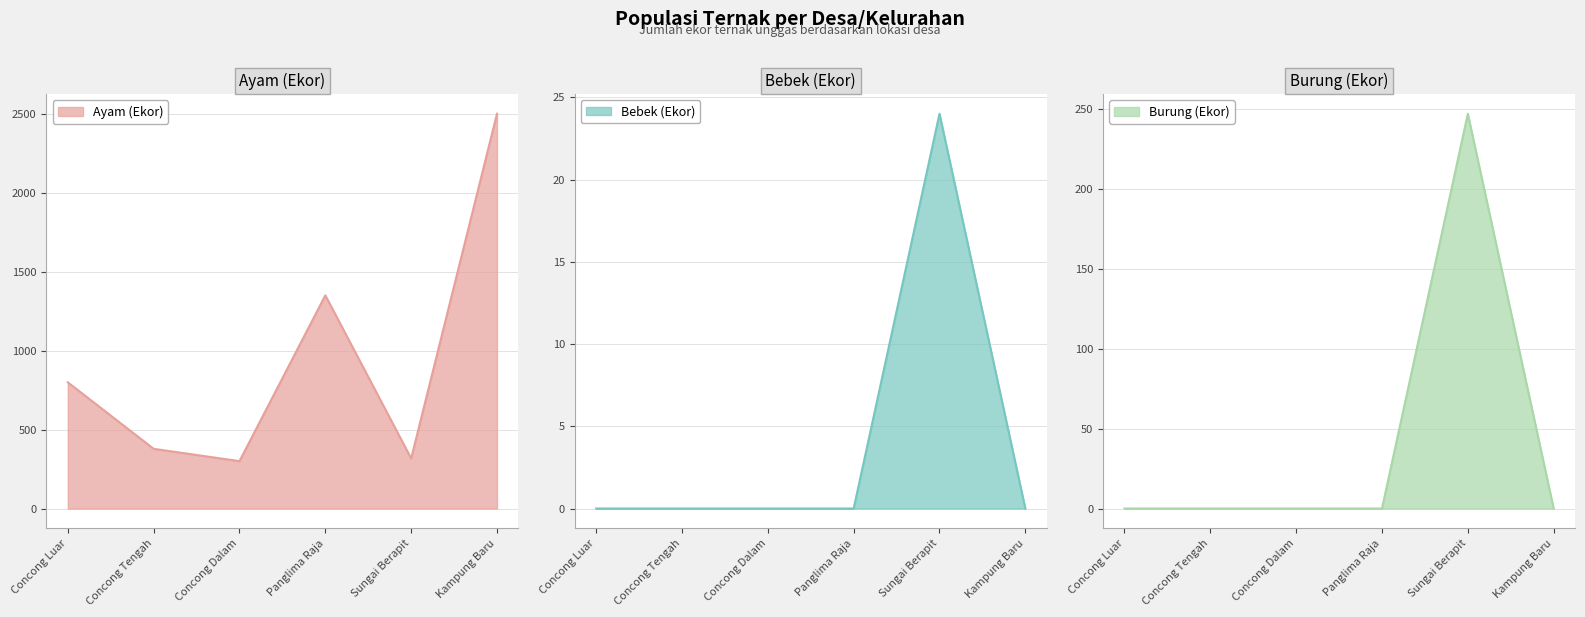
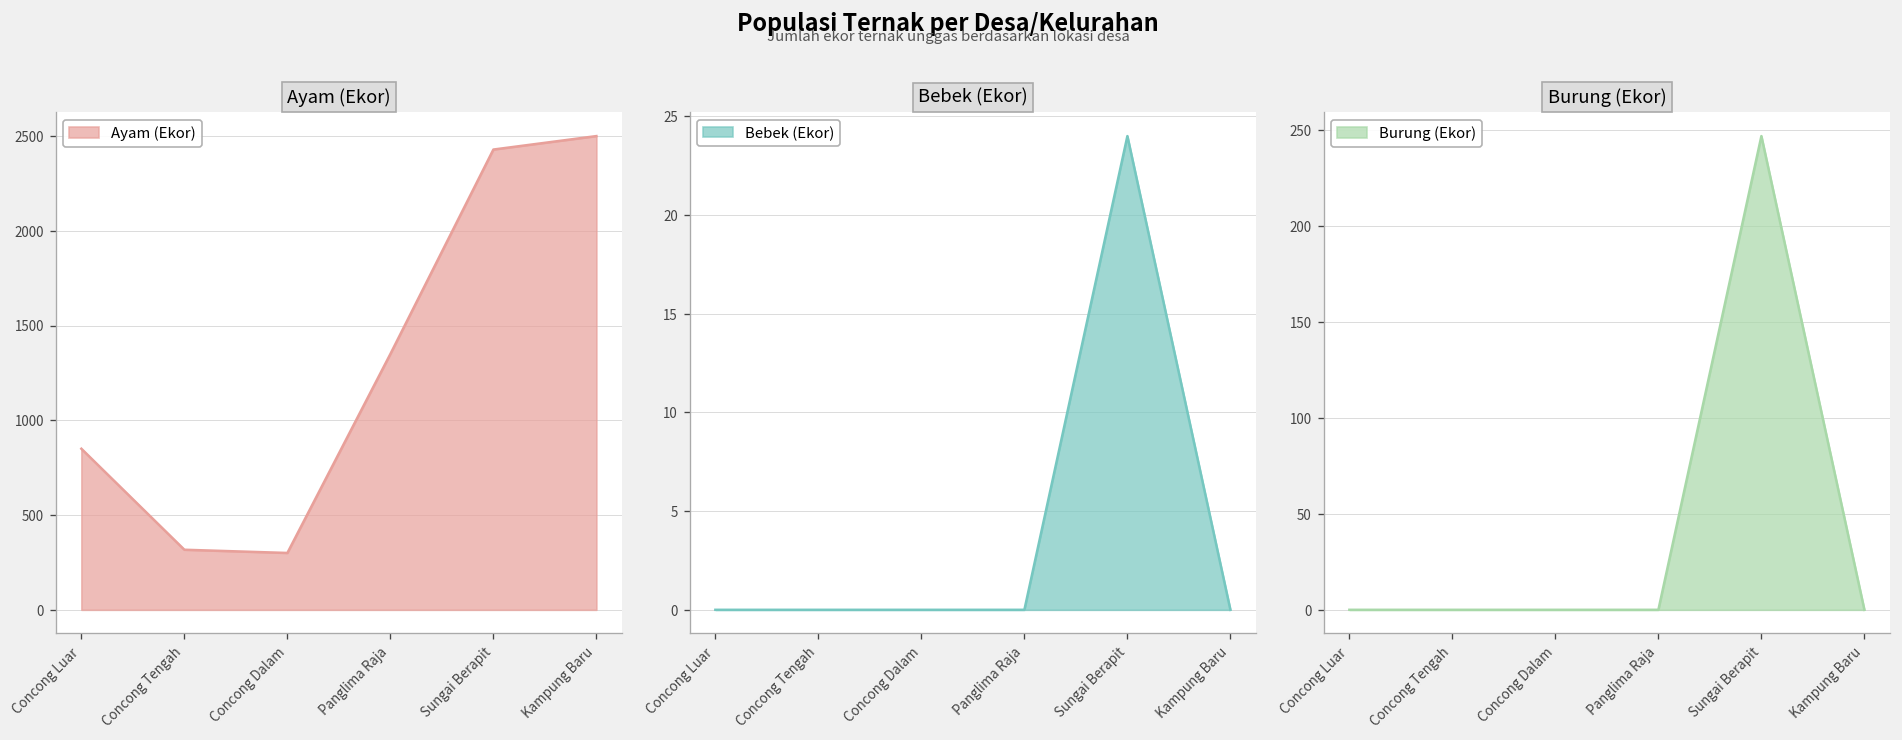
  {
    "Ayam (Ekor)": {
-     "Concong Luar": 800,
-     "Concong Tengah": 380,
+     "Concong Luar": 850,
+     "Concong Tengah": 320,
      "Concong Dalam": 300,
      "Panglima Raja": 1350,
-     "Sungai Berapit": 320,
+     "Sungai Berapit": 2430,
      "Kampung Baru": 2500
    },
    "Bebek (Ekor)": {
      "Concong Luar": 0.0,
      "Concong Tengah": 0.0,
      "Concong Dalam": 0.0,
      "Panglima Raja": 0.0,
      "Sungai Berapit": 24.0,
      "Kampung Baru": 0.0
    },
    "Burung (Ekor)": {
      "Concong Luar": 0,
      "Concong Tengah": 0,
      "Concong Dalam": 0,
      "Panglima Raja": 0,
      "Sungai Berapit": 247,
      "Kampung Baru": 0
    }
  }
